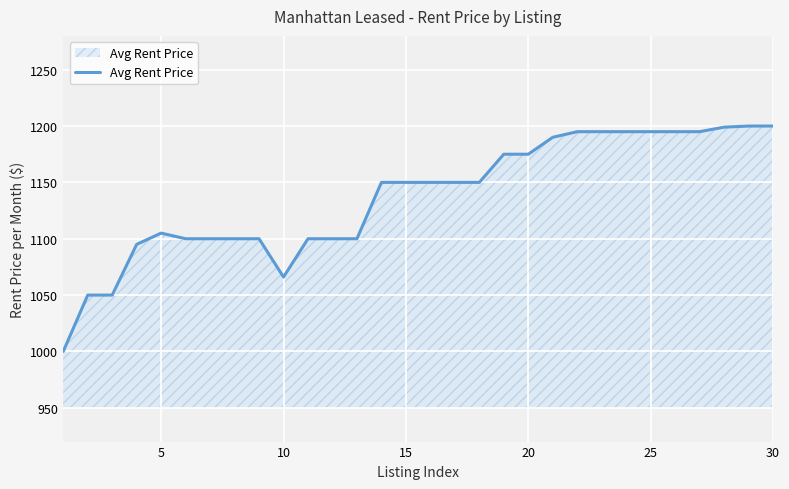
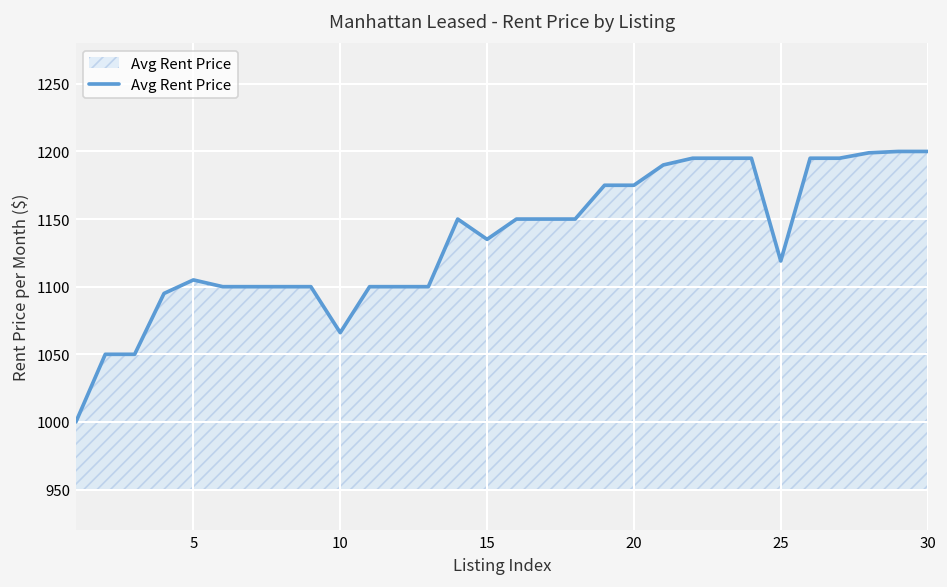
  {
    "5": 1105,
    "10": 1066,
-   "15": 1150,
+   "15": 1135,
    "20": 1175,
-   "25": 1195,
+   "25": 1119,
    "30": 1200
  }
